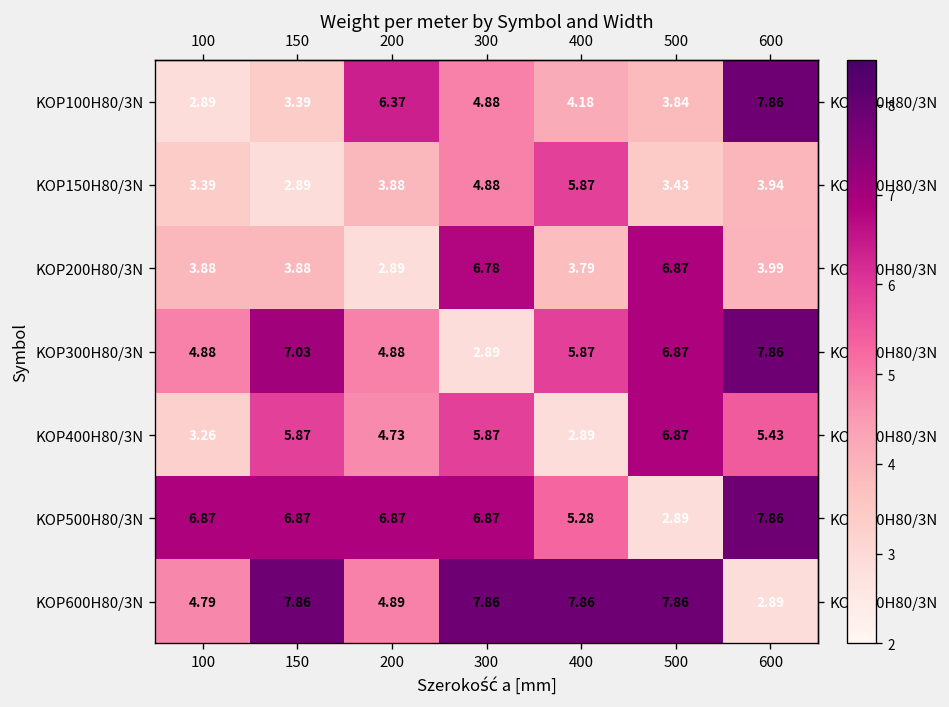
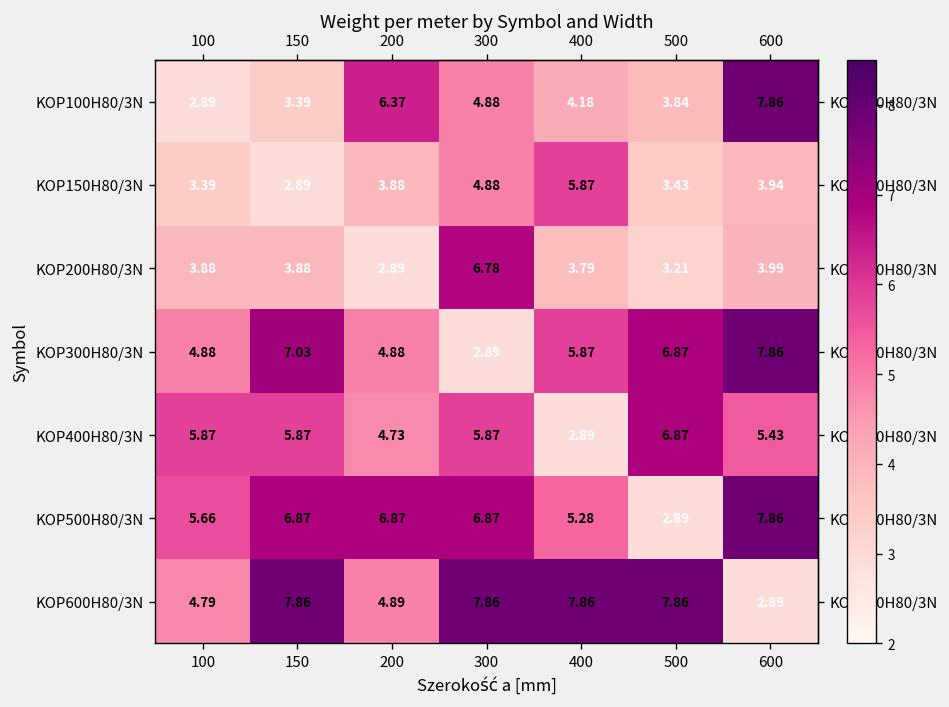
  {
    "KOP100H80/3N": {
      "150": 3.39,
      "200": 6.37,
      "300": 4.88,
      "400": 4.18,
      "500": 3.84,
      "600": 7.86
    },
    "KOP150H80/3N": {
      "100": 3.39,
      "200": 3.88,
      "300": 4.88,
      "400": 5.87,
      "500": 3.43,
      "600": 3.94
    },
    "KOP200H80/3N": {
      "100": 3.88,
      "150": 3.88,
      "300": 6.78,
      "400": 3.79,
-     "500": 6.87,
+     "500": 3.21,
      "600": 3.99
    },
    "KOP300H80/3N": {
      "100": 4.88,
      "150": 7.03,
      "200": 4.88,
      "400": 5.87,
      "500": 6.87,
      "600": 7.86
    },
    "KOP400H80/3N": {
-     "100": 3.26,
+     "100": 5.87,
      "150": 5.87,
      "200": 4.73,
      "300": 5.87,
      "500": 6.87,
      "600": 5.43
    },
    "KOP500H80/3N": {
-     "100": 6.87,
+     "100": 5.66,
      "150": 6.87,
      "200": 6.87,
      "300": 6.87,
      "400": 5.28,
      "600": 7.86
    },
    "KOP600H80/3N": {
      "100": 4.79,
      "150": 7.86,
      "200": 4.89,
      "300": 7.86,
      "400": 7.86,
      "500": 7.86
    }
  }
